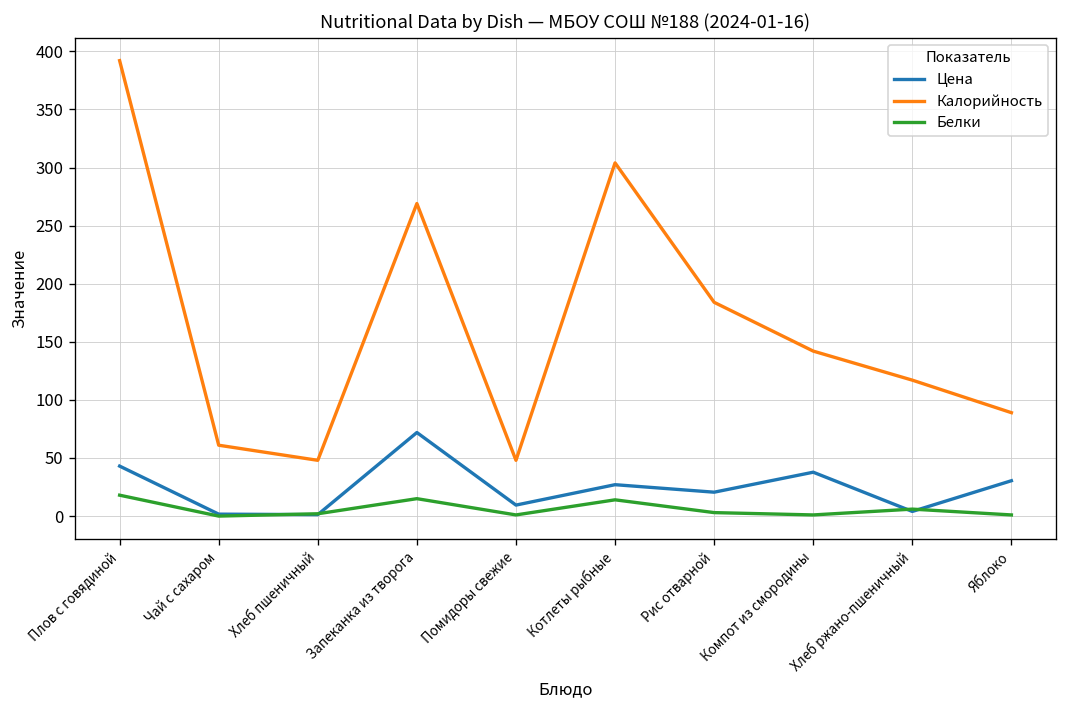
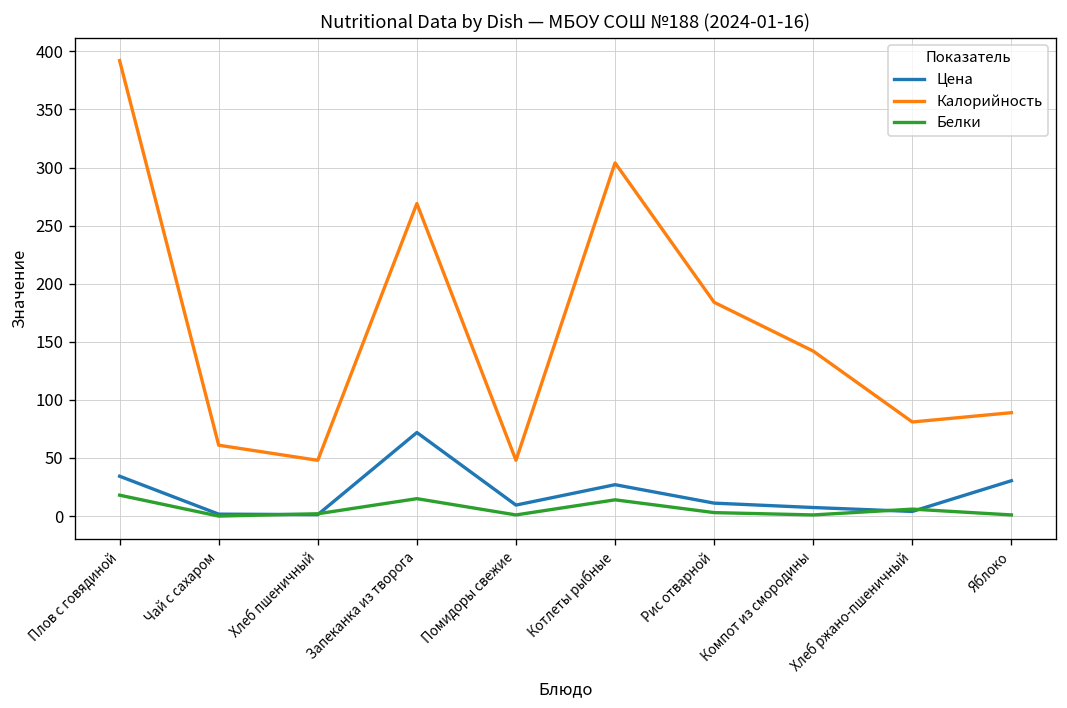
  {
    "Цена": {
-     "Плов с говядиной": 40,
+     "Плов с говядиной": 30,
      "Запеканка из творога": 70,
      "Помидоры свежие": 10,
      "Котлеты рыбные": 30,
-     "Рис отварной": 20,
-     "Компот из смородины": 40,
+     "Рис отварной": 10,
+     "Компот из смородины": 10,
      "Яблоко": 30
    },
    "Калорийность": {
      "Плов с говядиной": 390,
      "Чай с сахаром": 60,
      "Хлеб пшеничный": 50,
      "Запеканка из творога": 270,
      "Помидоры свежие": 50,
      "Котлеты рыбные": 300,
      "Рис отварной": 180,
      "Компот из смородины": 140,
-     "Хлеб ржано-пшеничный": 120,
+     "Хлеб ржано-пшеничный": 80,
      "Яблоко": 90
    },
    "Белки": {
      "Плов с говядиной": 20,
      "Запеканка из творога": 20,
      "Помидоры свежие": 0,
      "Котлеты рыбные": 10,
      "Рис отварной": 0,
      "Компот из смородины": 0,
      "Яблоко": 0
    }
  }
